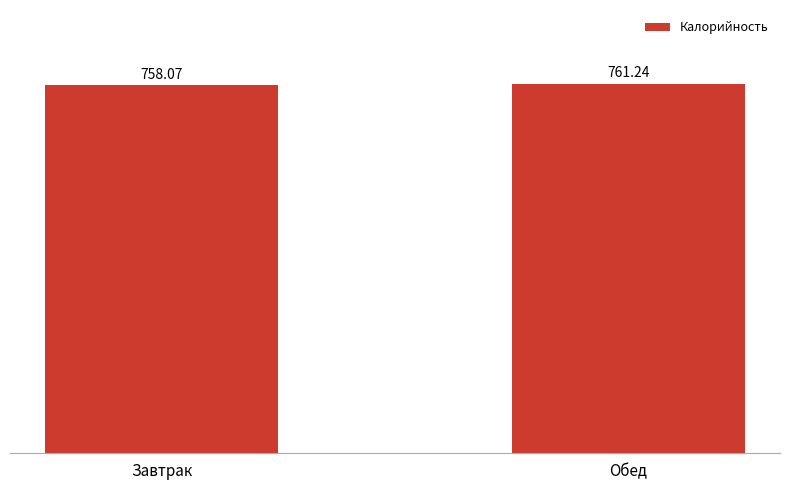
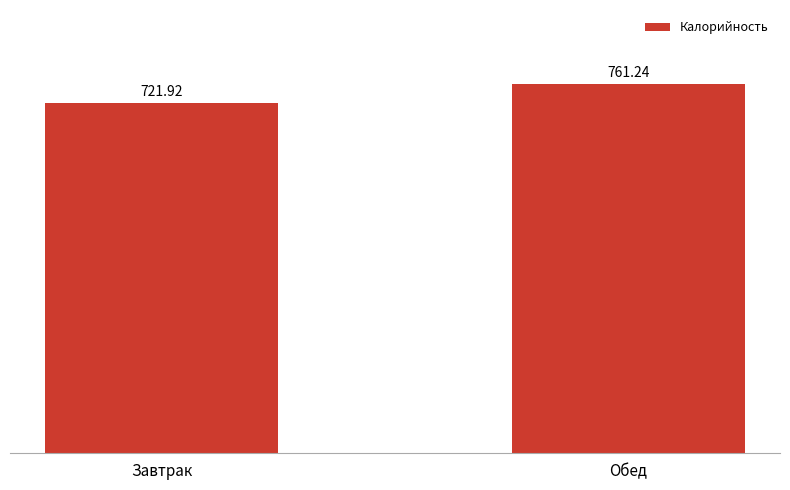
  {
-   "Завтрак": 758.07,
+   "Завтрак": 721.92,
    "Обед": 761.24
  }
